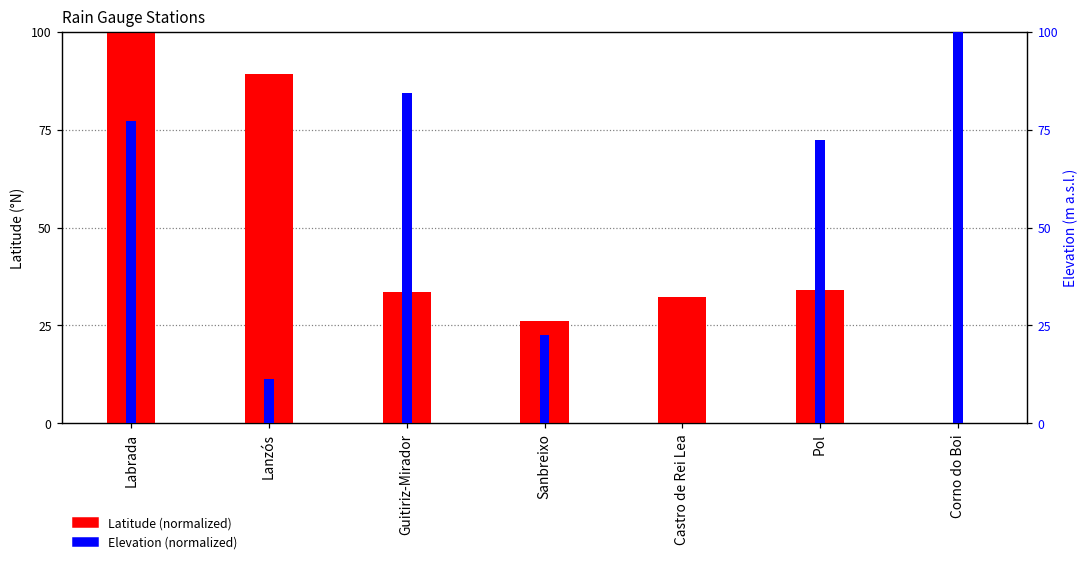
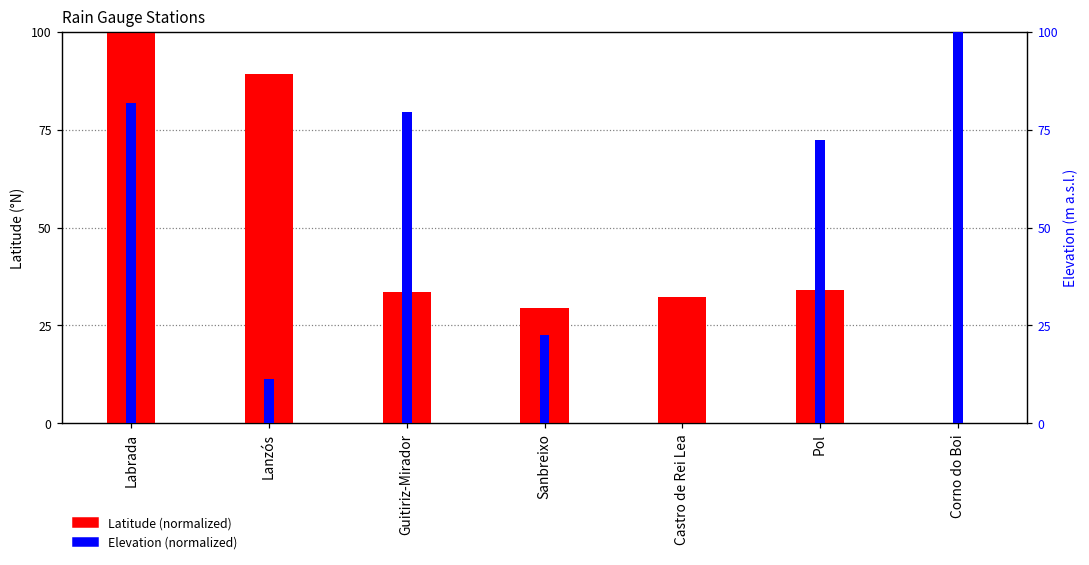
  {
    "Latitude (normalized)": {
      "Labrada": 100,
      "Lanzós": 89,
      "Guitiriz-Mirador": 33,
-     "Sanbreixo": 26,
+     "Sanbreixo": 29,
      "Castro de Rei Lea": 32,
      "Pol": 34,
      "Corno do Boi": 0
    },
    "Elevation (normalized)": {
-     "Labrada": 77,
+     "Labrada": 82,
      "Lanzós": 11,
-     "Guitiriz-Mirador": 84,
+     "Guitiriz-Mirador": 80,
      "Sanbreixo": 22,
      "Castro de Rei Lea": 0,
      "Pol": 72,
      "Corno do Boi": 100
    }
  }
